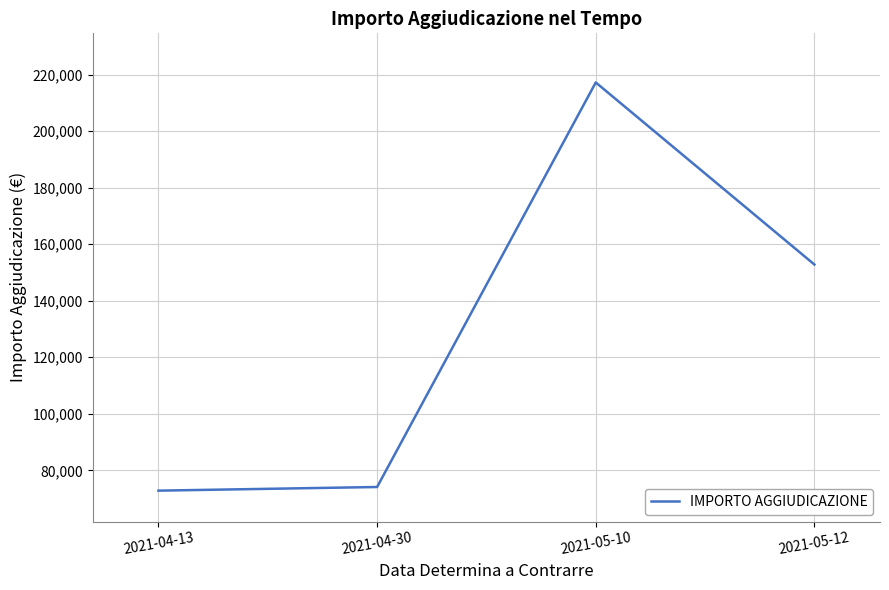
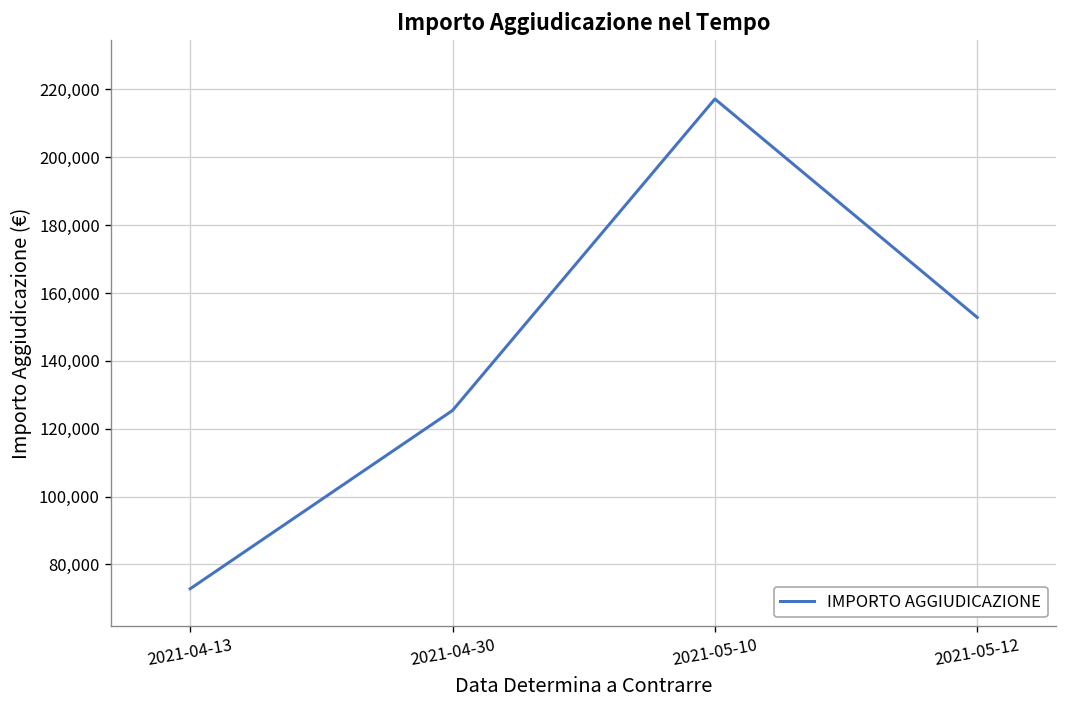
  {
    "2021-04-13": "73,000",
-   "2021-04-30": "74,000",
+   "2021-04-30": "125,000",
    "2021-05-10": "217,000",
    "2021-05-12": "153,000"
  }
